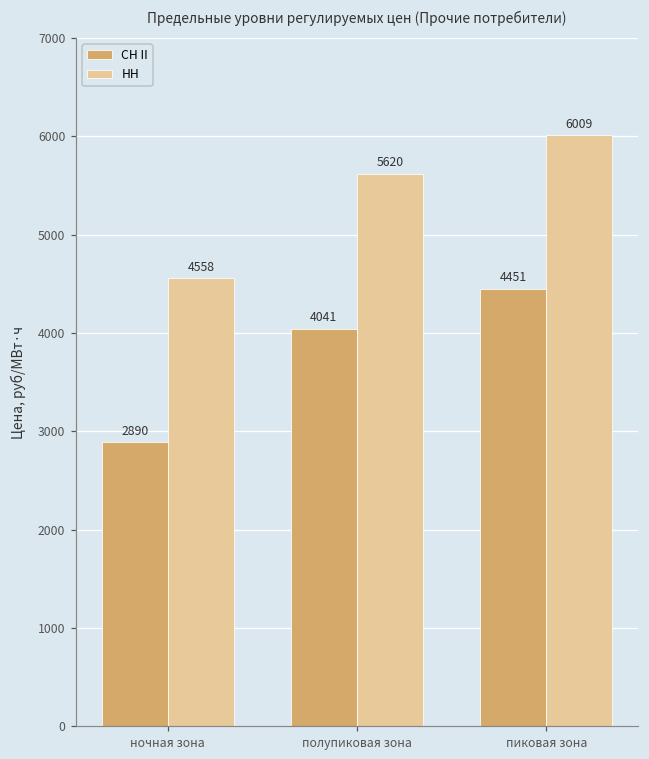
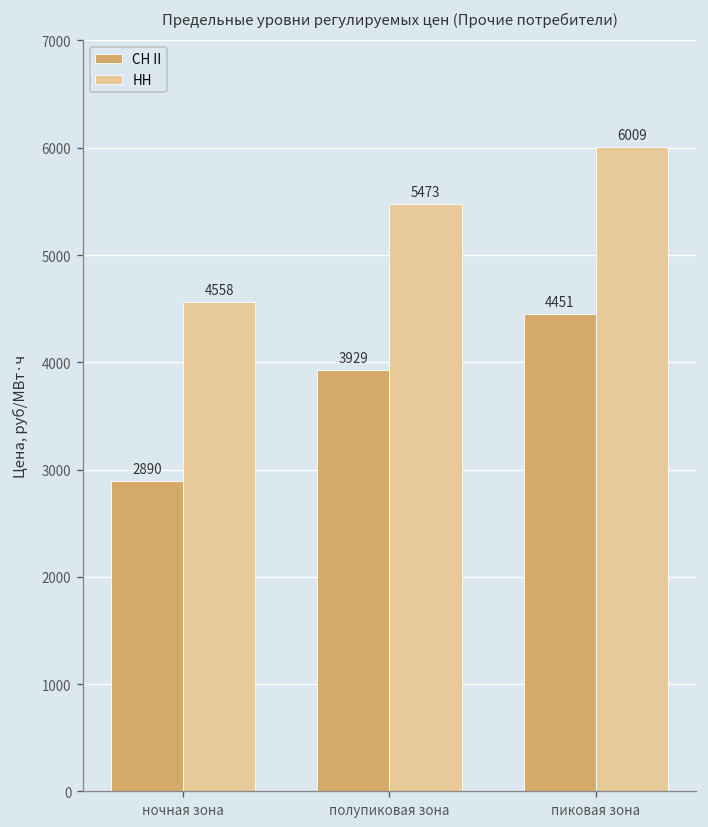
  {
    "СН II": {
      "ночная зона": 2890,
-     "полупиковая зона": 4041,
+     "полупиковая зона": 3929,
      "пиковая зона": 4451
    },
    "НН": {
      "ночная зона": 4558,
-     "полупиковая зона": 5620,
+     "полупиковая зона": 5473,
      "пиковая зона": 6009
    }
  }
